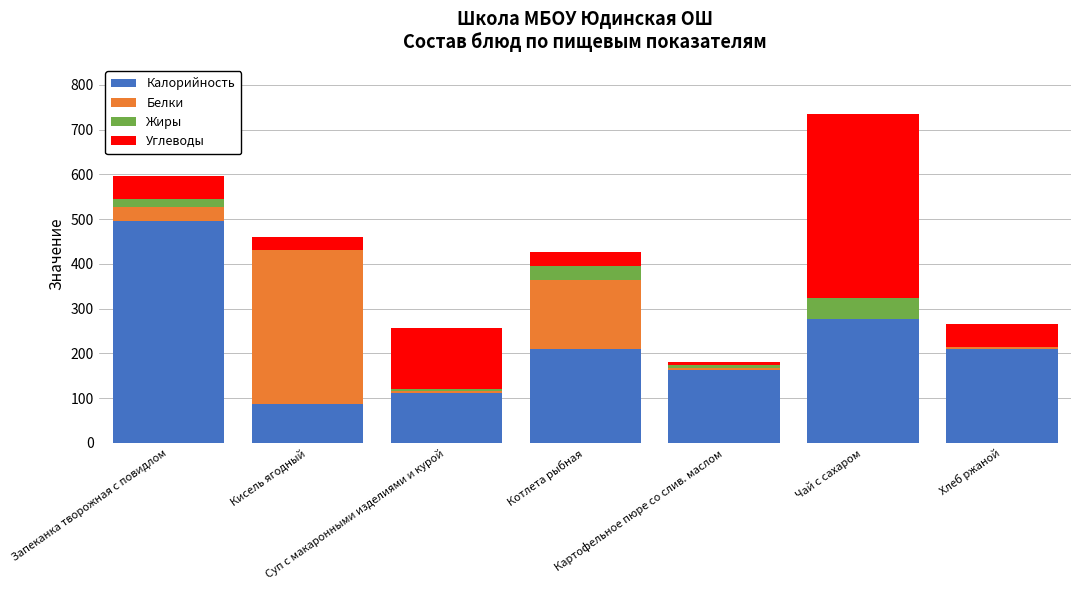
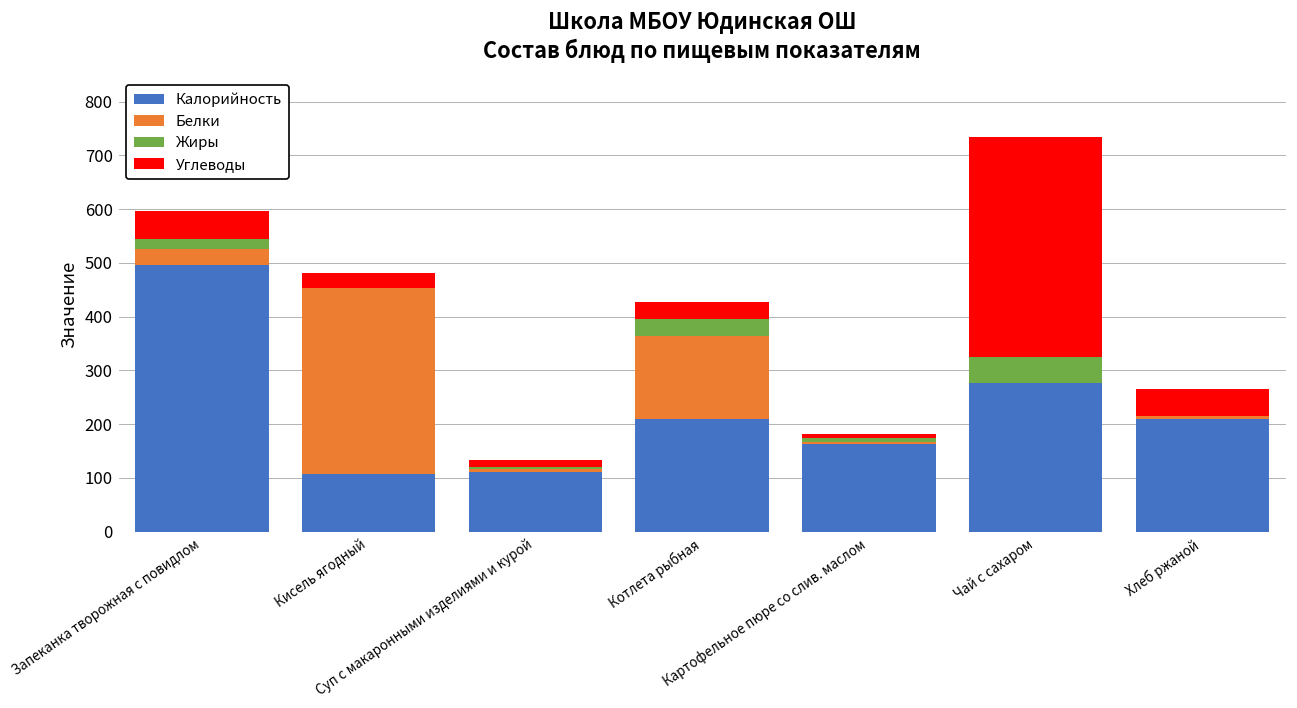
  {
    "Калорийность": {
      "Запеканка творожная с повидлом": 500,
-     "Кисель ягодный": 90,
+     "Кисель ягодный": 110,
      "Суп с макаронными изделиями и курой": 110,
      "Котлета рыбная": 210,
      "Картофельное пюре со слив. маслом": 160,
      "Чай с сахаром": 280,
      "Хлеб ржаной": 210
    },
    "Белки": {
      "Запеканка творожная с повидлом": 30,
      "Кисель ягодный": 350,
      "Котлета рыбная": 150
    },
    "Жиры": {
      "Запеканка творожная с повидлом": 20,
      "Кисель ягодный": 0,
      "Котлета рыбная": 30,
      "Картофельное пюре со слив. маслом": 10,
      "Чай с сахаром": 50
    },
    "Углеводы": {
      "Запеканка творожная с повидлом": 50,
      "Кисель ягодный": 30,
-     "Суп с макаронными изделиями и курой": 140,
+     "Суп с макаронными изделиями и курой": 10,
      "Котлета рыбная": 30,
      "Картофельное пюре со слив. маслом": 10,
      "Чай с сахаром": 410,
      "Хлеб ржаной": 50
    }
  }
